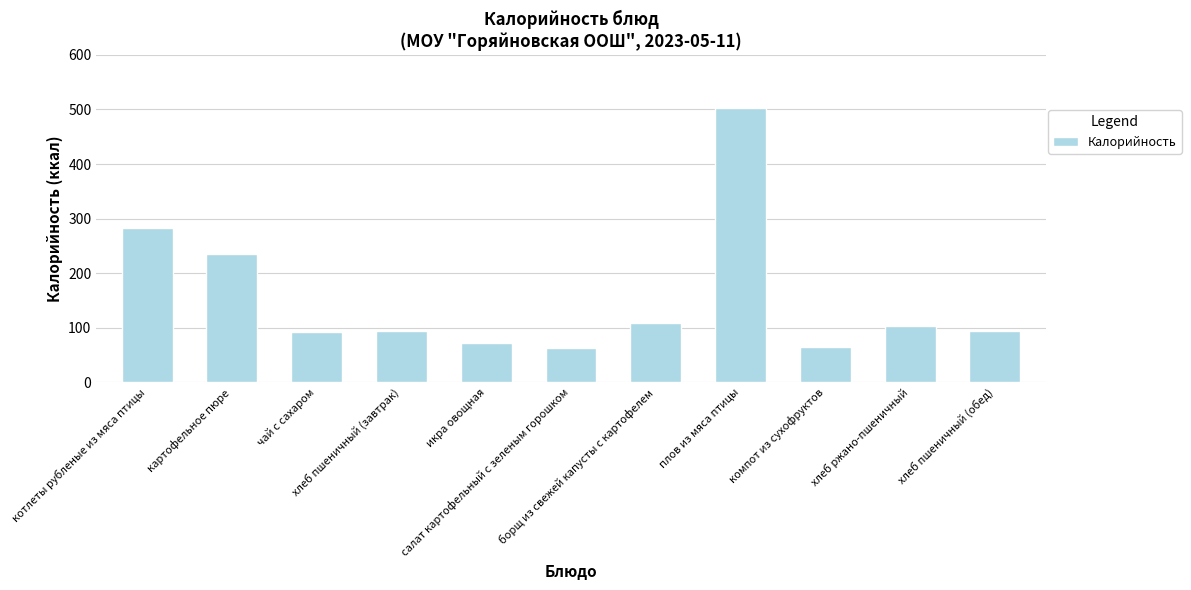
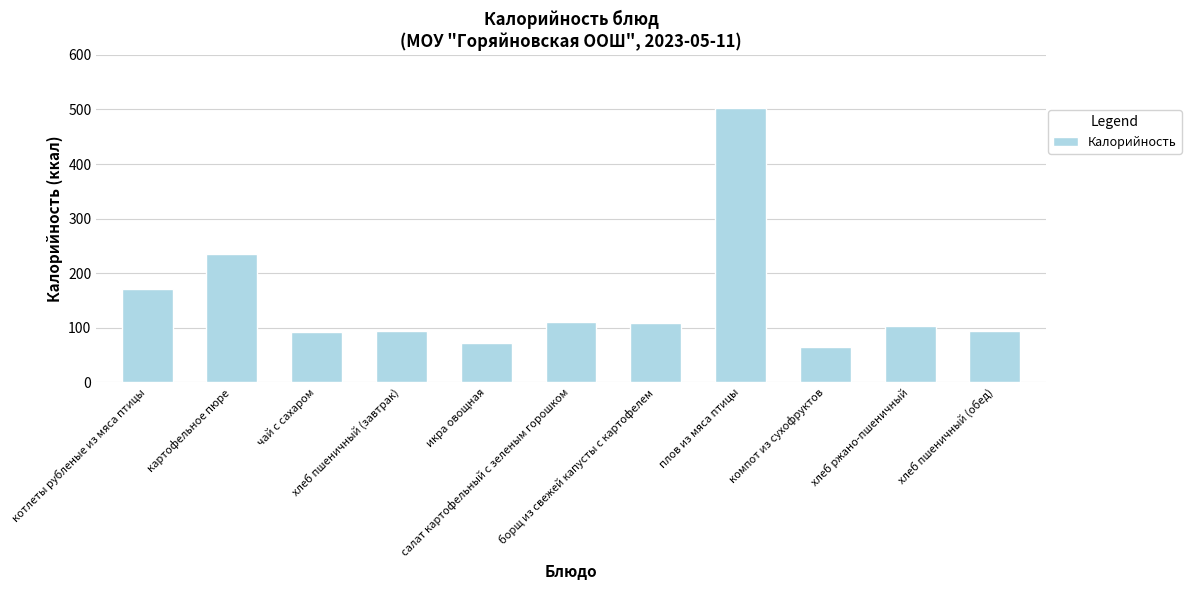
  {
-   "котлеты рубленые из мяса птицы": 280,
+   "котлеты рубленые из мяса птицы": 170,
    "картофельное пюре": 240,
    "чай с сахаром": 90,
    "хлеб пшеничный (завтрак)": 90,
    "икра овощная": 70,
-   "салат картофельный с зеленым горошком": 60,
+   "салат картофельный с зеленым горошком": 110,
    "борщ из свежей капусты с картофелем": 110,
    "плов из мяса птицы": 500,
    "компот из сухофруктов": 60,
    "хлеб ржано-пшеничный": 100,
    "хлеб пшеничный (обед)": 90
  }
